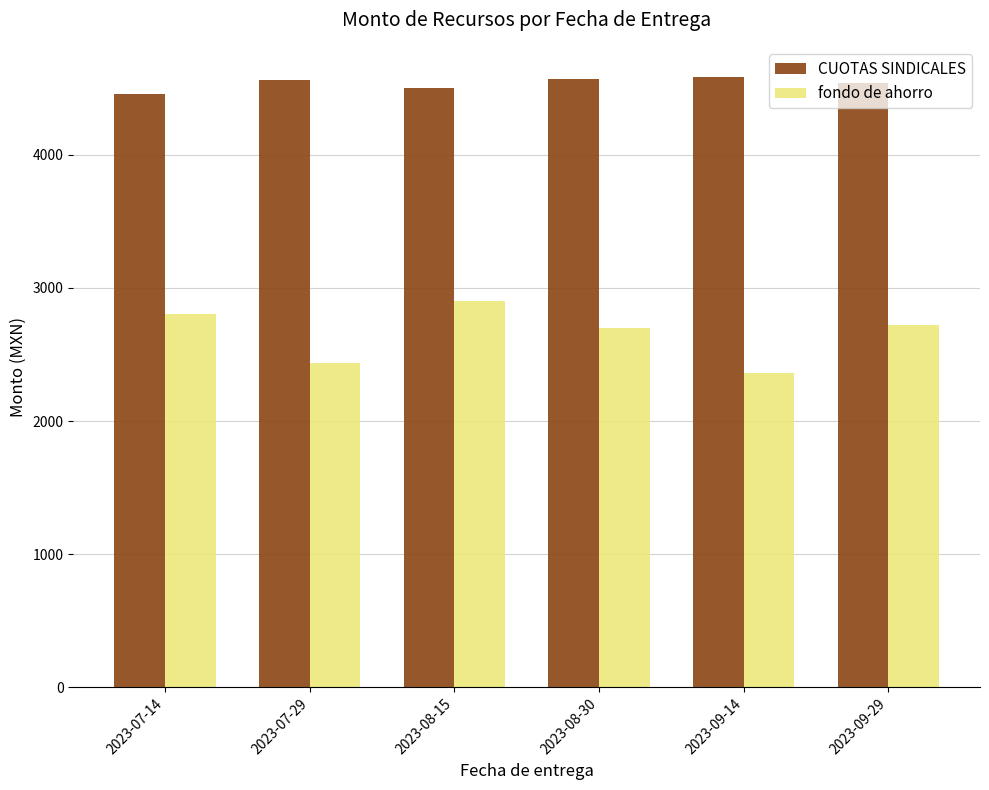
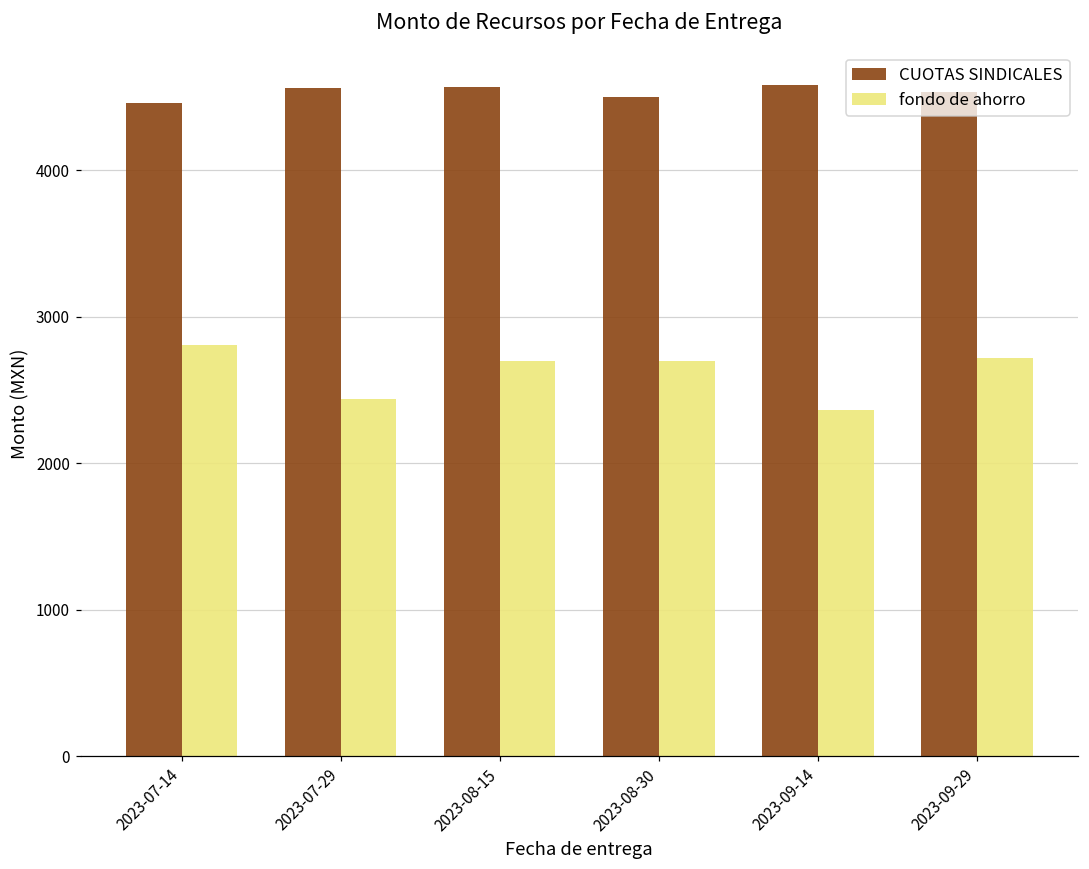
  {
    "CUOTAS SINDICALES": {
      "2023-07-14": 4460,
      "2023-07-29": 4560,
-     "2023-08-15": 4500,
-     "2023-08-30": 4570,
+     "2023-08-15": 4570,
+     "2023-08-30": 4500,
      "2023-09-14": 4580
    },
    "fondo de ahorro": {
      "2023-07-14": 2810,
      "2023-07-29": 2440,
-     "2023-08-15": 2900,
+     "2023-08-15": 2700,
      "2023-08-30": 2700,
      "2023-09-14": 2360,
      "2023-09-29": 2720
    }
  }
